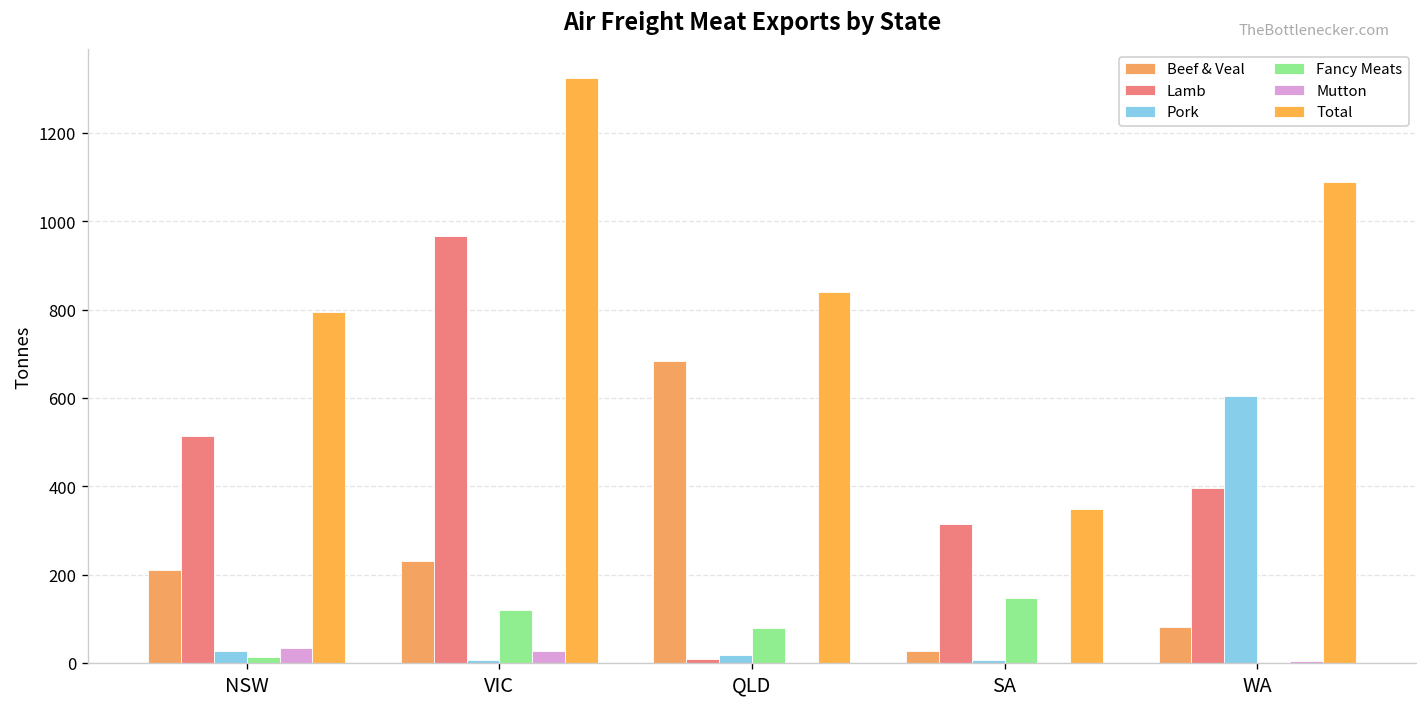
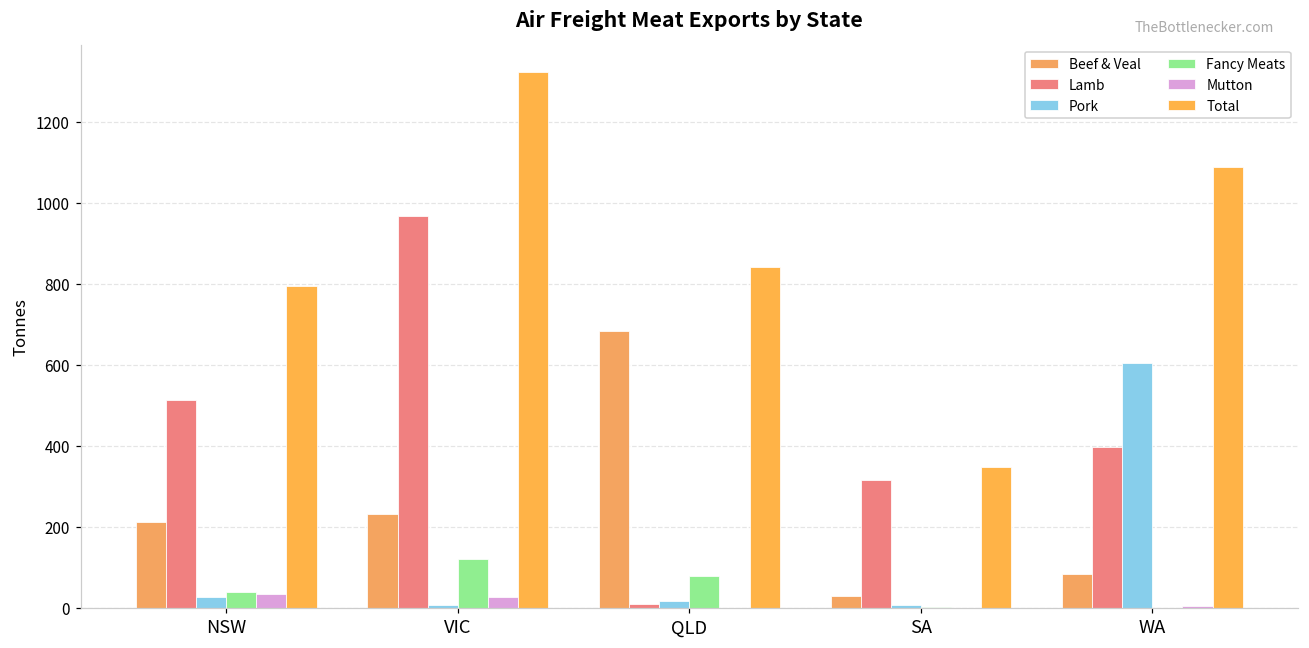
  {
    "Pork": {
      "NSW": 30,
      "VIC": 10,
      "QLD": 20,
      "WA": 610
    },
    "Fancy Meats": {
-     "NSW": 10,
+     "NSW": 40,
      "VIC": 120,
      "QLD": 80,
-     "SA": 150,
+     "SA": 0,
      "WA": 0
    },
    "Mutton": {
      "NSW": 30,
      "VIC": 30,
      "QLD": 0,
      "SA": 0
    }
  }
